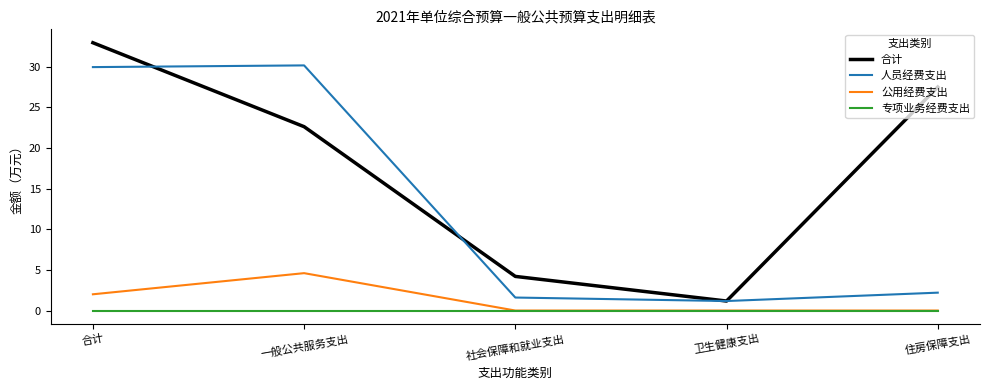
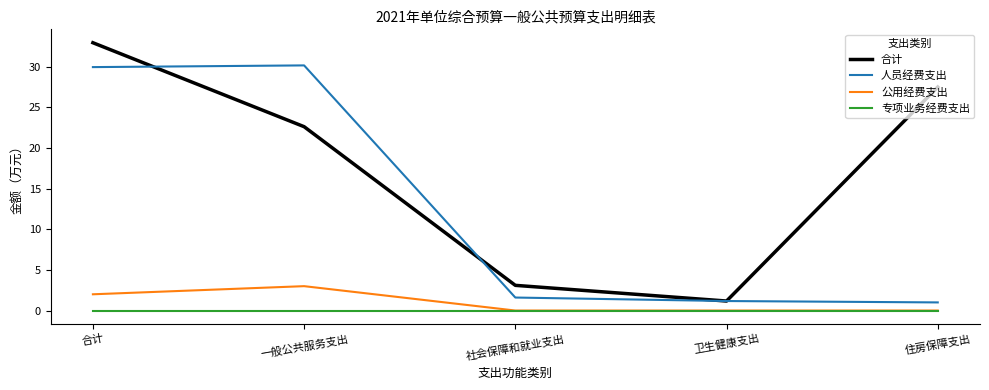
  {
    "合计": {
      "合计": 33,
      "一般公共服务支出": 23,
-     "社会保障和就业支出": 4
+     "社会保障和就业支出": 3
    },
    "人员经费支出": {
      "合计": 30,
      "一般公共服务支出": 30,
      "社会保障和就业支出": 2,
-     "住房保障支出": 2
+     "住房保障支出": 1
    },
    "公用经费支出": {
      "合计": 2,
-     "一般公共服务支出": 5
+     "一般公共服务支出": 3
    },
    "专项业务经费支出": {
      "合计": 0,
      "一般公共服务支出": 0
    }
  }
